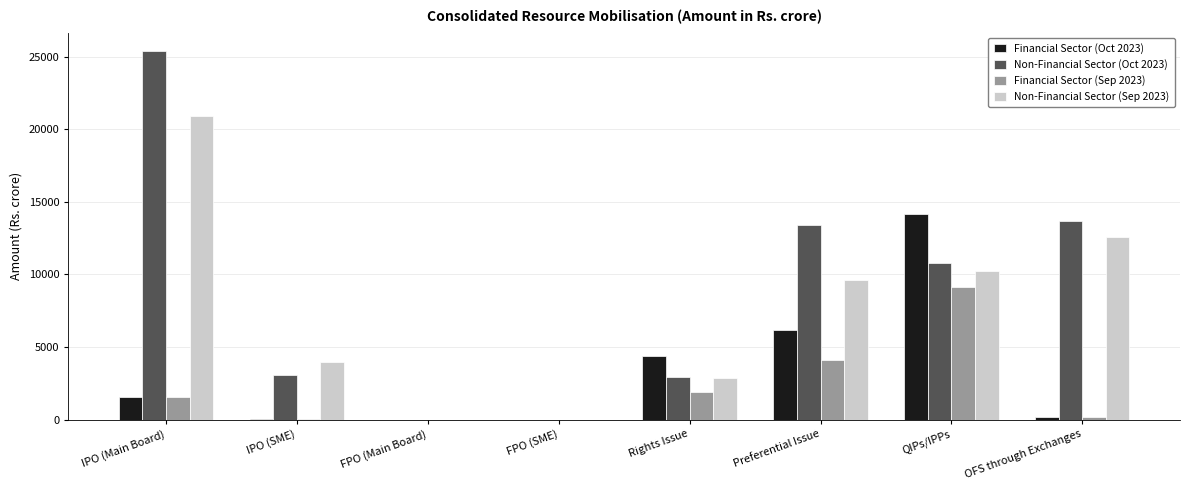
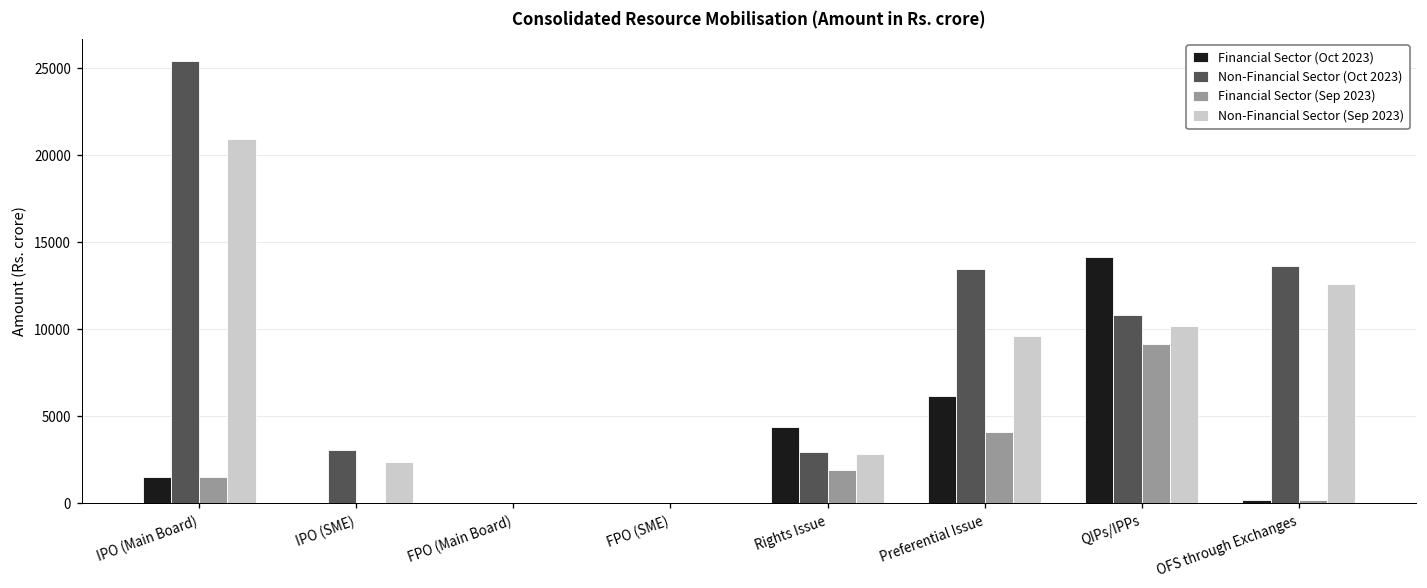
  {
    "Financial Sector (Oct 2023)": {
      "IPO (Main Board)": 1500,
      "FPO (Main Board)": 0,
      "FPO (SME)": 0,
      "Rights Issue": 4400,
      "Preferential Issue": 6200,
      "QIPs/IPPs": 14100,
      "OFS through Exchanges": 200
    },
    "Non-Financial Sector (Oct 2023)": {
      "IPO (Main Board)": 25400,
      "IPO (SME)": 3100,
      "FPO (Main Board)": 0,
      "FPO (SME)": 0,
      "Rights Issue": 2900,
      "Preferential Issue": 13400,
      "QIPs/IPPs": 10800,
      "OFS through Exchanges": 13600
    },
    "Financial Sector (Sep 2023)": {
      "IPO (Main Board)": 1500,
      "FPO (Main Board)": 0,
      "FPO (SME)": 0,
      "Rights Issue": 1900,
      "Preferential Issue": 4100,
      "QIPs/IPPs": 9100,
      "OFS through Exchanges": 200
    },
    "Non-Financial Sector (Sep 2023)": {
      "IPO (Main Board)": 20900,
-     "IPO (SME)": 4000,
+     "IPO (SME)": 2400,
      "FPO (Main Board)": 0,
      "FPO (SME)": 0,
      "Rights Issue": 2800,
      "Preferential Issue": 9600,
      "QIPs/IPPs": 10200,
      "OFS through Exchanges": 12600
    }
  }
